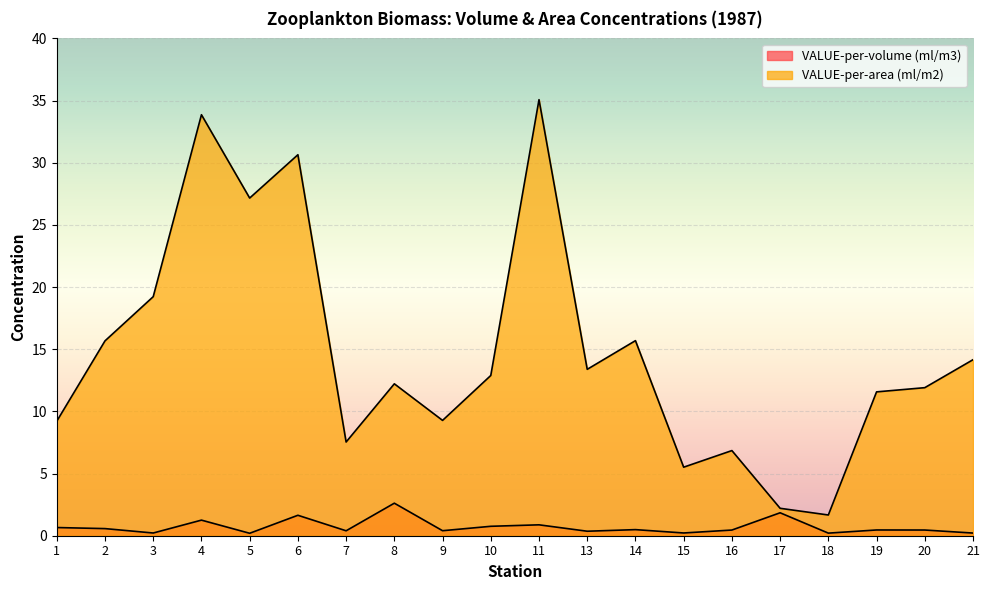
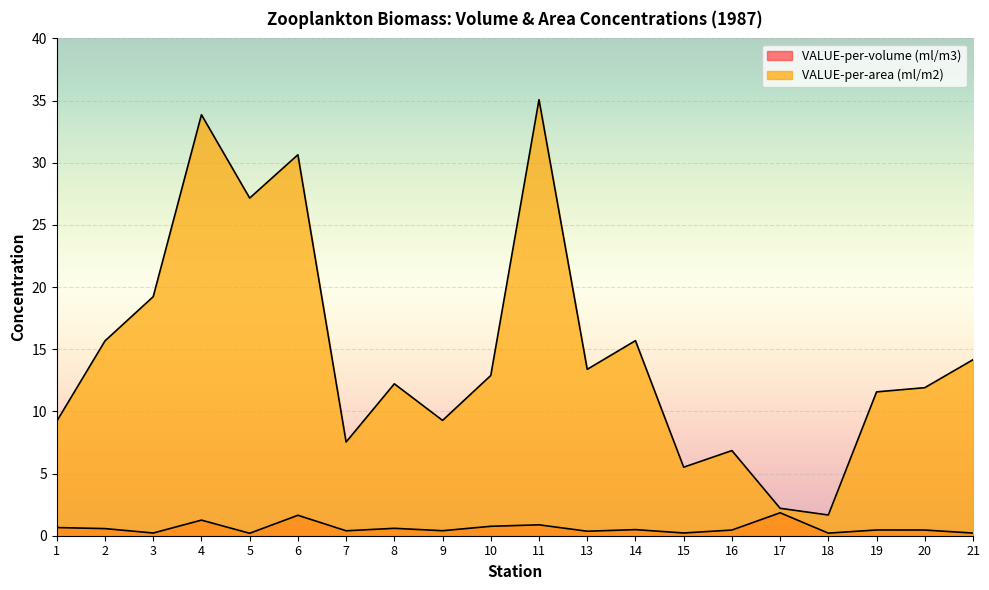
  {
    "VALUE-per-volume (ml/m3)": {
      "1": 0.7,
      "2": 0.6,
      "3": 0.2,
      "4": 1.3,
      "5": 0.2,
      "6": 1.6,
      "7": 0.4,
-     "8": 2.6,
+     "8": 0.6,
      "9": 0.4,
      "10": 0.8,
      "11": 0.9,
      "13": 0.4,
      "14": 0.5,
      "15": 0.2,
      "16": 0.5,
      "17": 1.8,
      "18": 0.2,
      "19": 0.5,
      "20": 0.5,
      "21": 0.2
    },
    "VALUE-per-area (ml/m2)": {
      "1": 9.2,
      "2": 15.7,
      "3": 19.2,
      "4": 33.9,
      "5": 27.2,
      "6": 30.6,
      "7": 7.5,
      "8": 12.2,
      "9": 9.3,
      "10": 12.9,
      "11": 35.1,
      "13": 13.4,
      "14": 15.7,
      "15": 5.5,
      "16": 6.8,
      "17": 2.2,
      "18": 1.7,
      "19": 11.6,
      "20": 11.9,
      "21": 14.2
    }
  }
